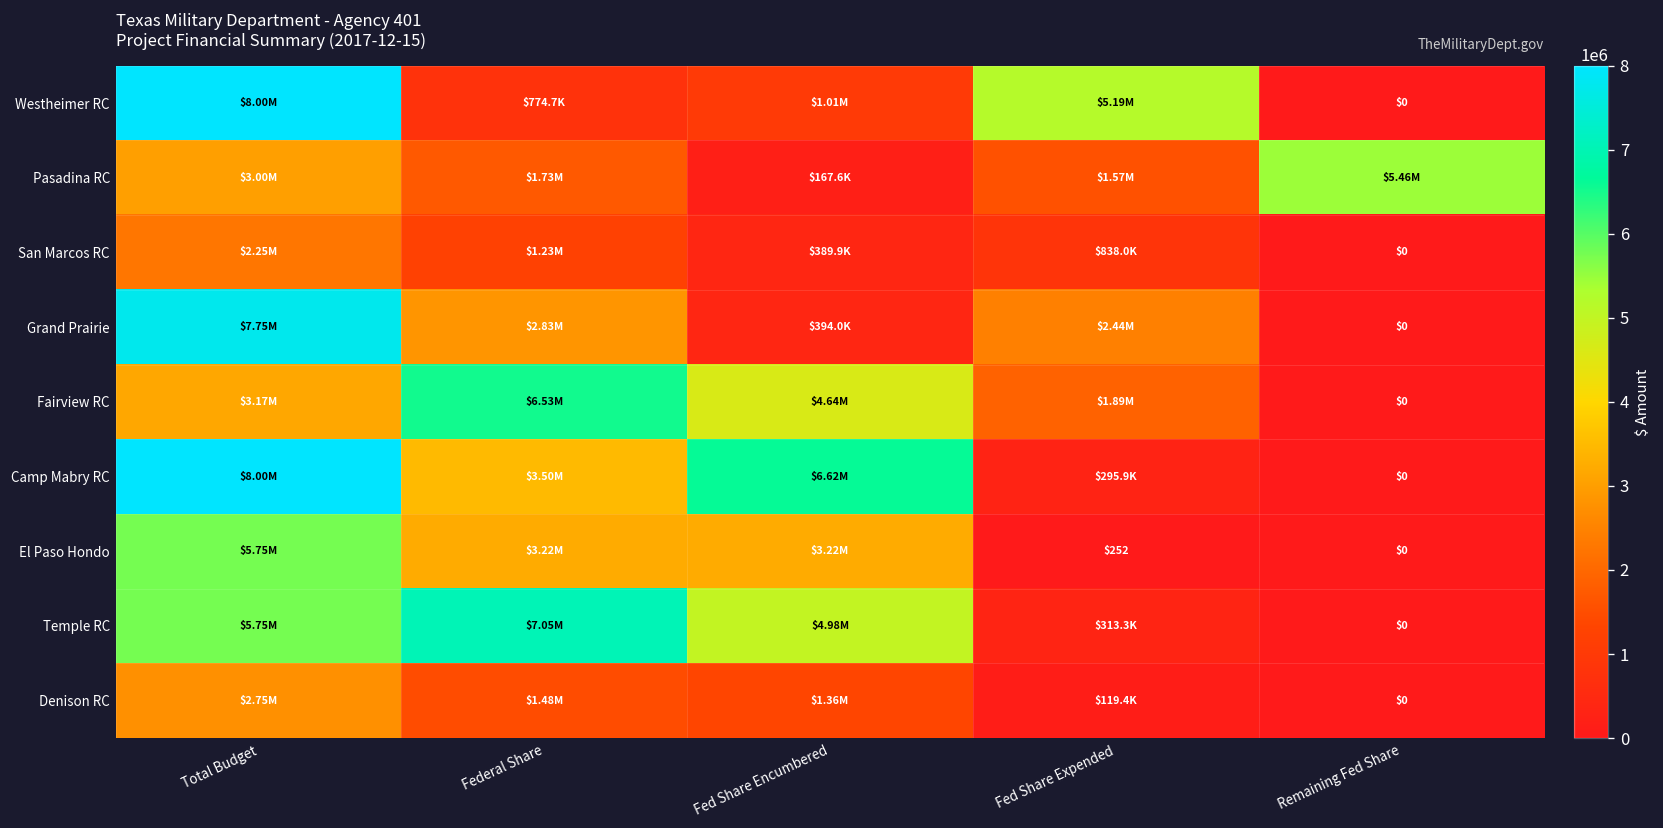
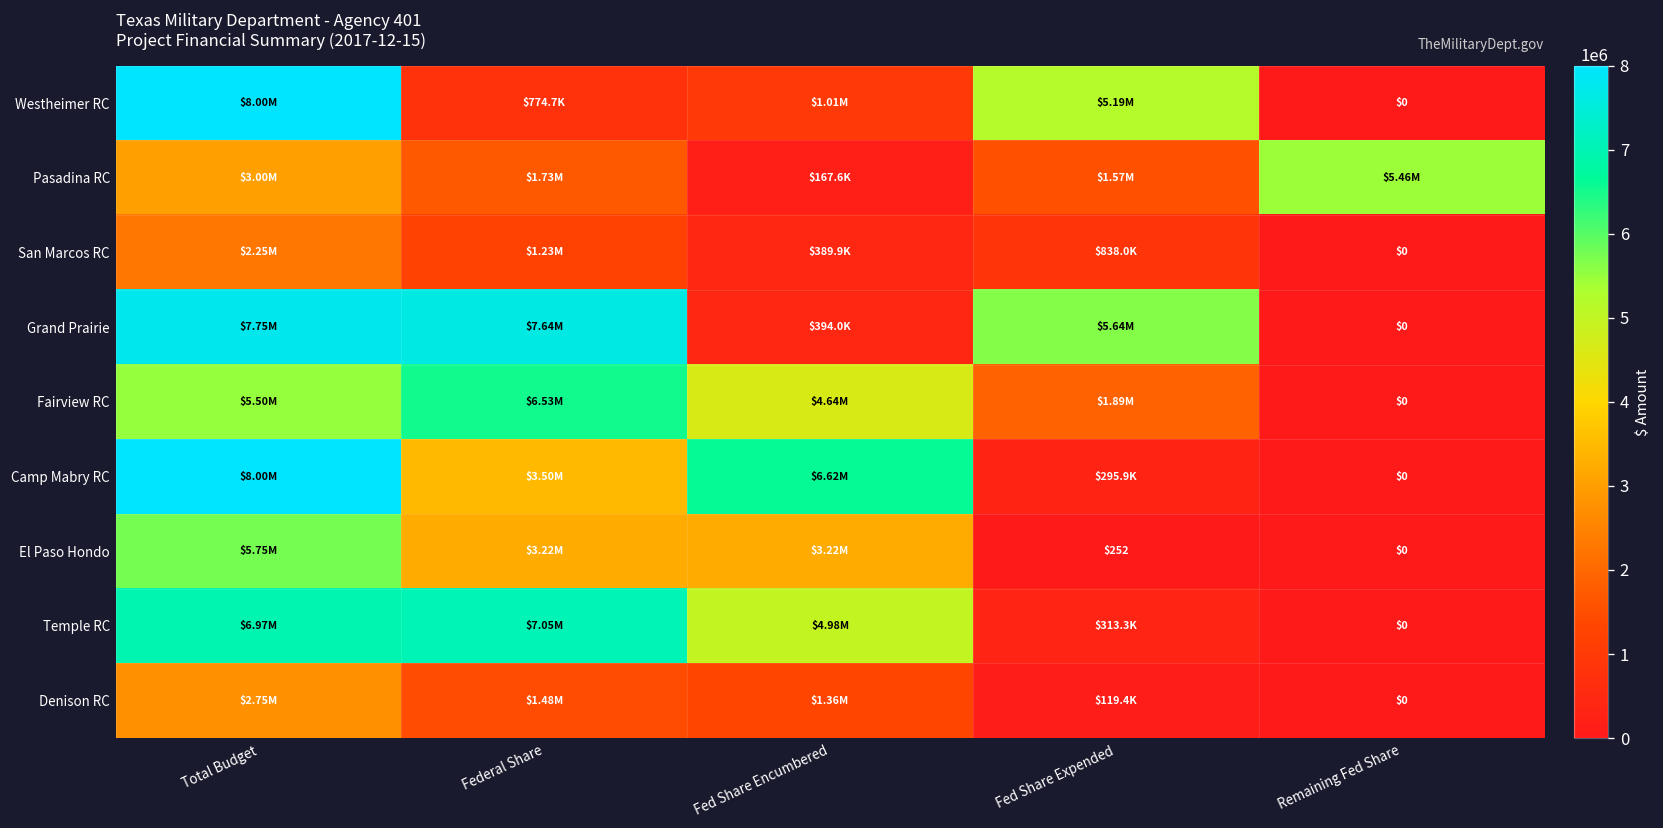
  {
    "Westheimer RC": {
      "Total Budget": "$8.00M",
      "Federal Share": "$774.7K",
      "Fed Share Encumbered": "$1.01M",
      "Fed Share Expended": "$5.19M",
      "Remaining Fed Share": "$0"
    },
    "Pasadina RC": {
      "Total Budget": "$3.00M",
      "Federal Share": "$1.73M",
      "Fed Share Encumbered": "$167.6K",
      "Fed Share Expended": "$1.57M",
      "Remaining Fed Share": "$5.46M"
    },
    "San Marcos RC": {
      "Total Budget": "$2.25M",
      "Federal Share": "$1.23M",
      "Fed Share Encumbered": "$389.9K",
      "Fed Share Expended": "$838.0K",
      "Remaining Fed Share": "$0"
    },
    "Grand Prairie": {
      "Total Budget": "$7.75M",
-     "Federal Share": "$2.83M",
+     "Federal Share": "$7.64M",
      "Fed Share Encumbered": "$394.0K",
-     "Fed Share Expended": "$2.44M",
+     "Fed Share Expended": "$5.64M",
      "Remaining Fed Share": "$0"
    },
    "Fairview RC": {
-     "Total Budget": "$3.17M",
+     "Total Budget": "$5.50M",
      "Federal Share": "$6.53M",
      "Fed Share Encumbered": "$4.64M",
      "Fed Share Expended": "$1.89M",
      "Remaining Fed Share": "$0"
    },
    "Camp Mabry RC": {
      "Total Budget": "$8.00M",
      "Federal Share": "$3.50M",
      "Fed Share Encumbered": "$6.62M",
      "Fed Share Expended": "$295.9K",
      "Remaining Fed Share": "$0"
    },
    "El Paso Hondo": {
      "Total Budget": "$5.75M",
      "Federal Share": "$3.22M",
      "Fed Share Encumbered": "$3.22M",
      "Fed Share Expended": "$252",
      "Remaining Fed Share": "$0"
    },
    "Temple RC": {
-     "Total Budget": "$5.75M",
+     "Total Budget": "$6.97M",
      "Federal Share": "$7.05M",
      "Fed Share Encumbered": "$4.98M",
      "Fed Share Expended": "$313.3K",
      "Remaining Fed Share": "$0"
    },
    "Denison RC": {
      "Total Budget": "$2.75M",
      "Federal Share": "$1.48M",
      "Fed Share Encumbered": "$1.36M",
      "Fed Share Expended": "$119.4K",
      "Remaining Fed Share": "$0"
    }
  }
